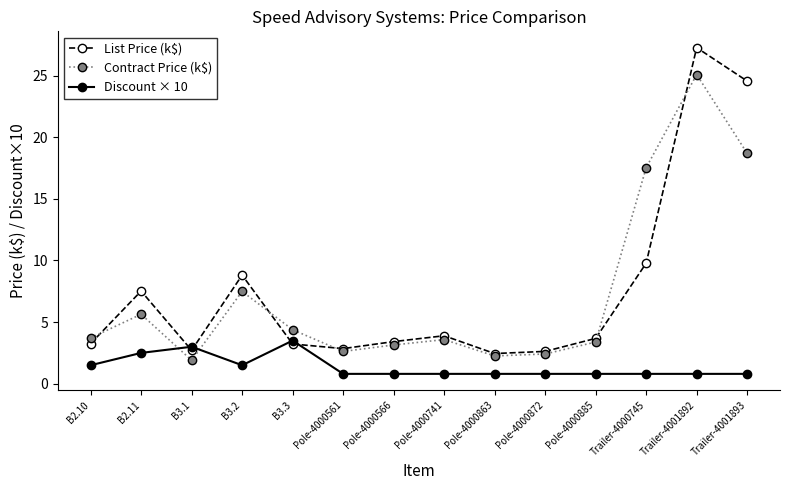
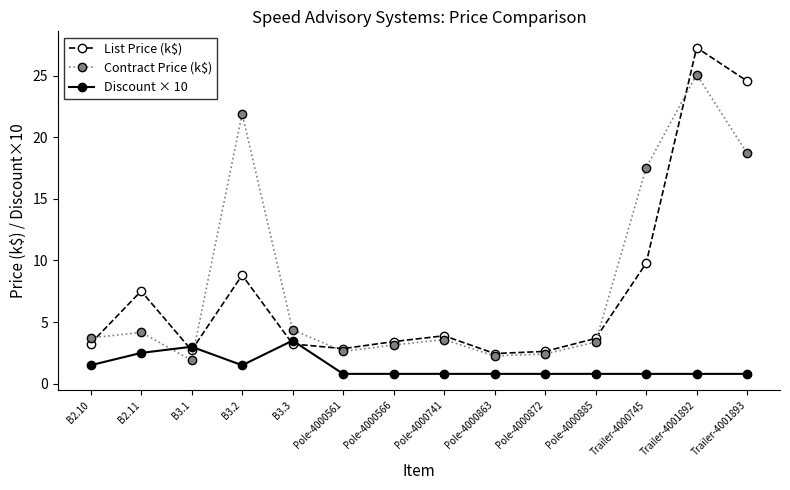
  {
    "Contract Price (k$)": {
      "B2.10": 3.7,
-     "B2.11": 5.6,
+     "B2.11": 4.2,
      "B3.1": 1.9,
-     "B3.2": 7.5,
+     "B3.2": 21.9,
      "B3.3": 4.4,
      "Pole-4000561": 2.6,
      "Pole-4000566": 3.1,
      "Pole-4000741": 3.6,
      "Pole-4000872": 2.4,
      "Pole-4000885": 3.4,
      "Trailer-4000745": 17.5,
      "Trailer-4001892": 25.1,
      "Trailer-4001893": 18.7
    }
  }
